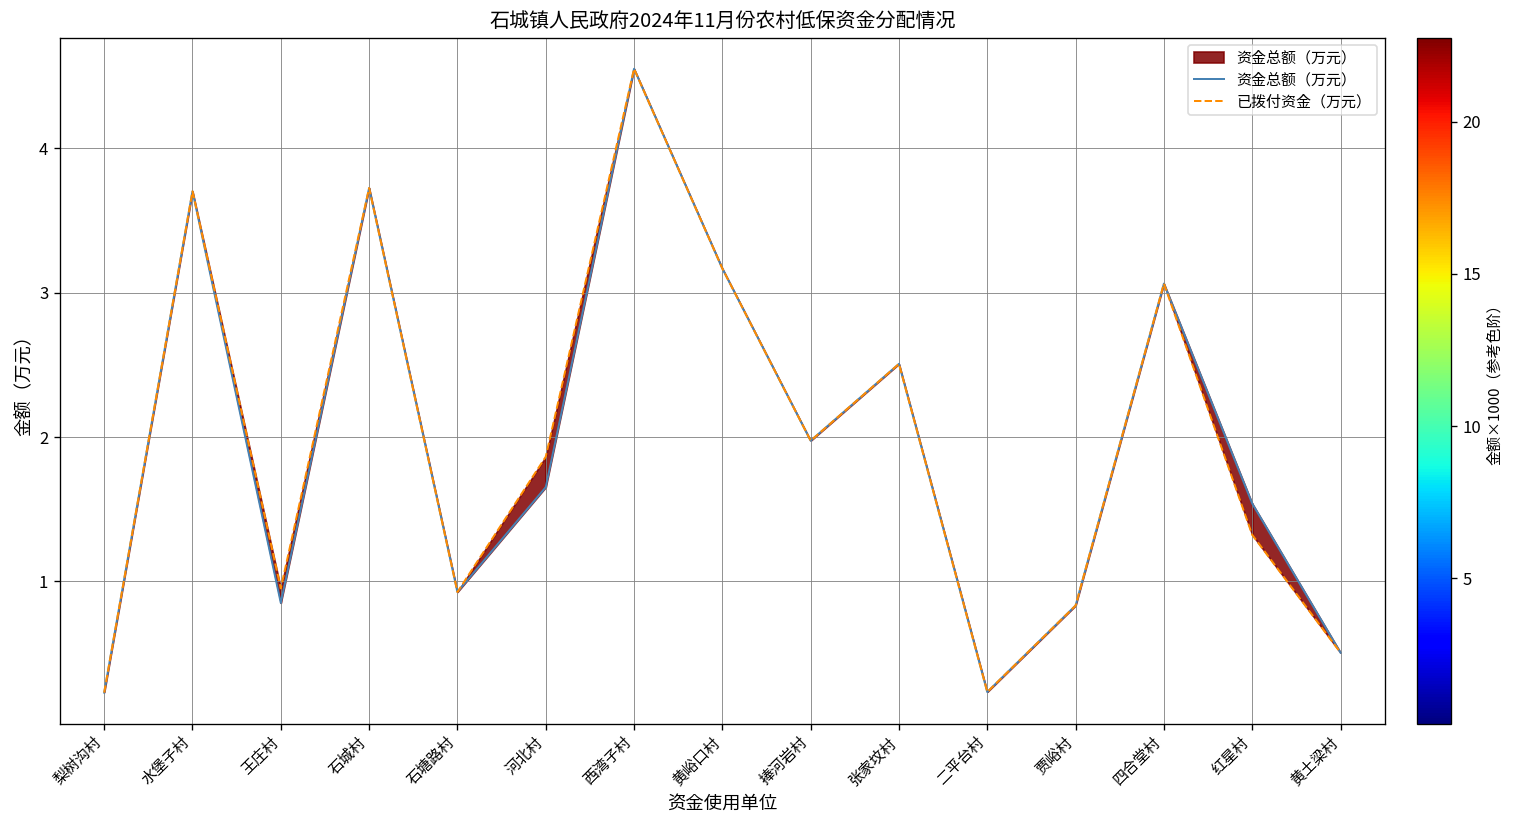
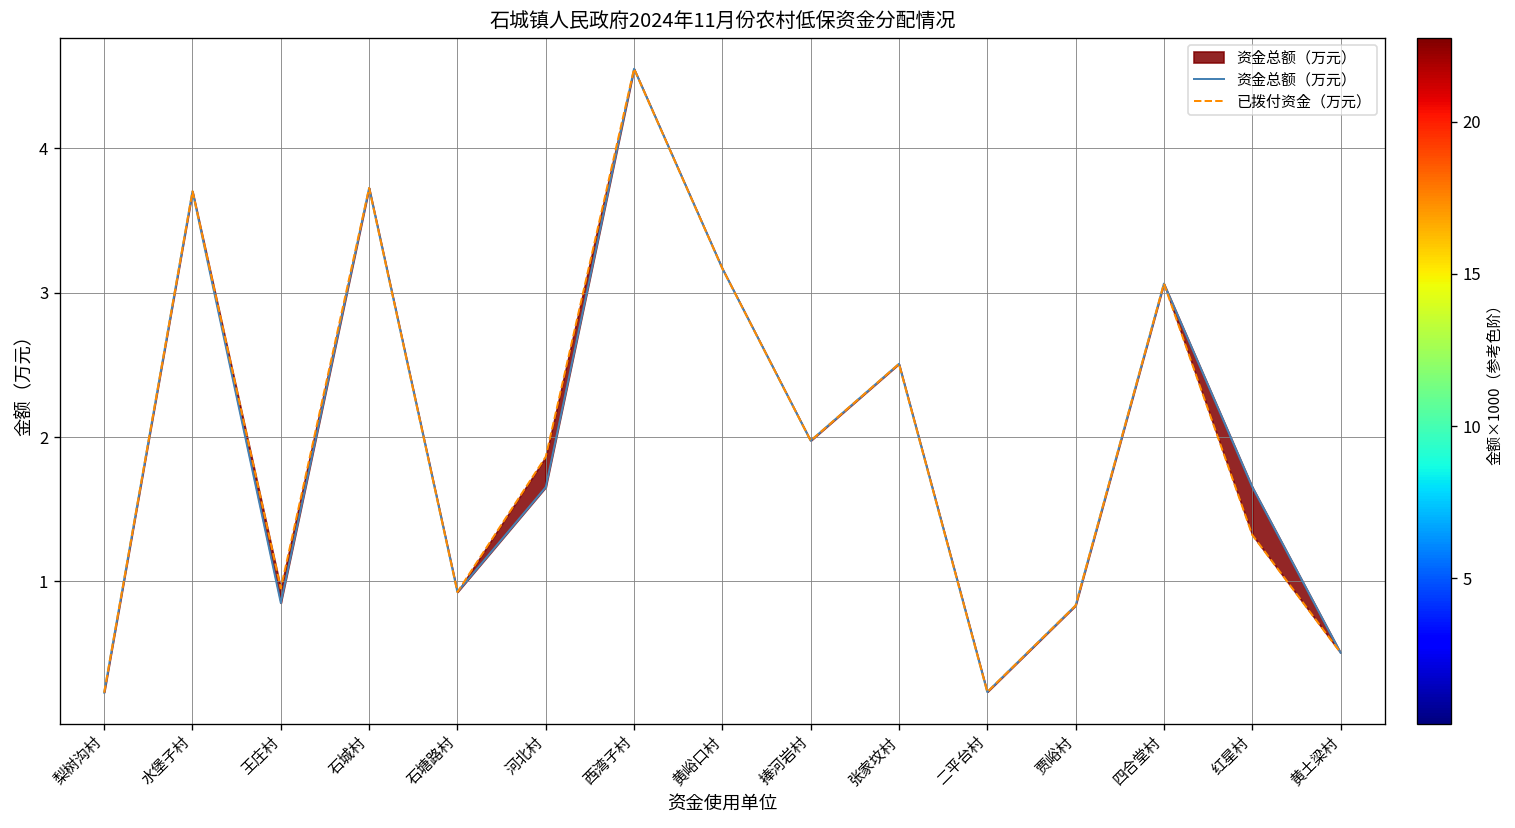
  {
    "资金总额（万元）": {
      "王庄村": 0.85,
      "河北村": 1.65,
-     "红星村": 1.54
+     "红星村": 1.65
    },
    "已拨付资金（万元）": {
      "红星村": 1.32
    }
  }
